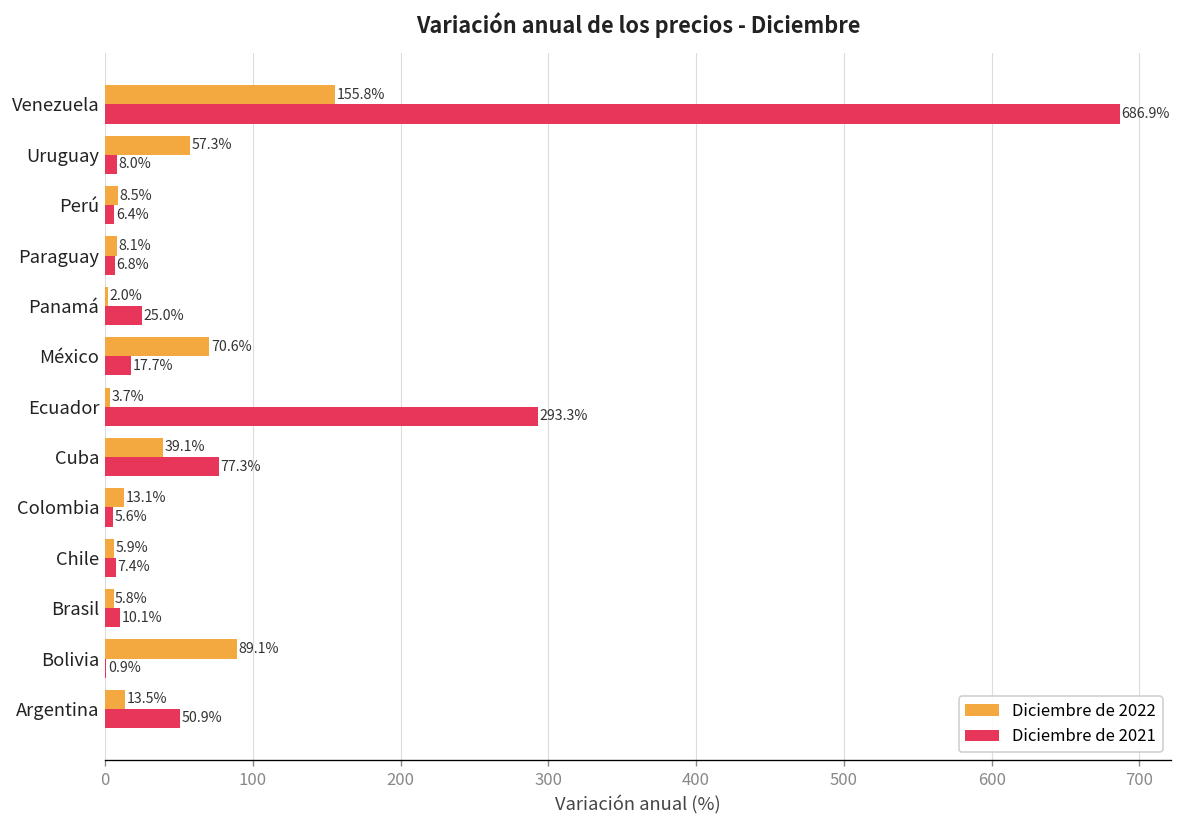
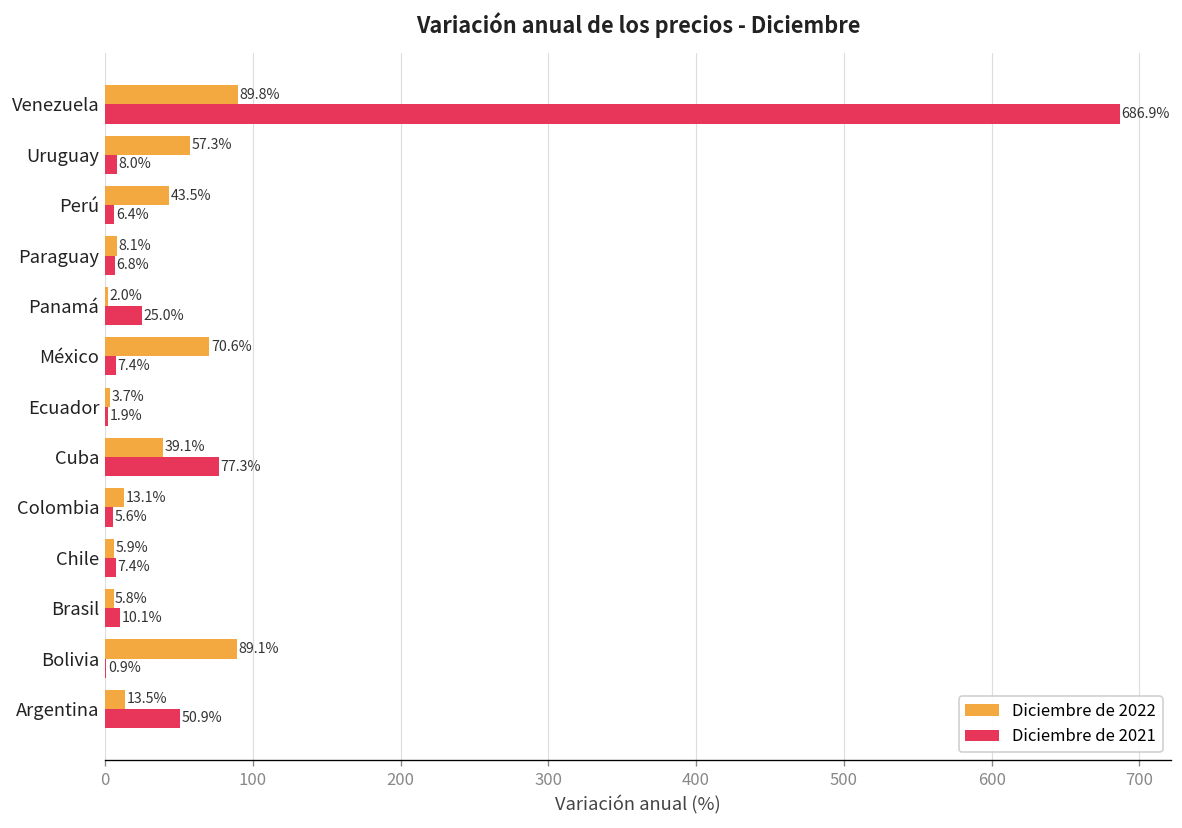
  {
    "Diciembre de 2022": {
-     "Venezuela": "155.8%",
+     "Venezuela": "89.8%",
      "Uruguay": "57.3%",
-     "Perú": "8.5%",
+     "Perú": "43.5%",
      "Paraguay": "8.1%",
      "Panamá": "2.0%",
      "México": "70.6%",
      "Ecuador": "3.7%",
      "Cuba": "39.1%",
      "Colombia": "13.1%",
      "Chile": "5.9%",
      "Brasil": "5.8%",
      "Bolivia": "89.1%",
      "Argentina": "13.5%"
    },
    "Diciembre de 2021": {
      "Venezuela": "686.9%",
      "Uruguay": "8.0%",
      "Perú": "6.4%",
      "Paraguay": "6.8%",
      "Panamá": "25.0%",
-     "México": "17.7%",
-     "Ecuador": "293.3%",
+     "México": "7.4%",
+     "Ecuador": "1.9%",
      "Cuba": "77.3%",
      "Colombia": "5.6%",
      "Chile": "7.4%",
      "Brasil": "10.1%",
      "Bolivia": "0.9%",
      "Argentina": "50.9%"
    }
  }
